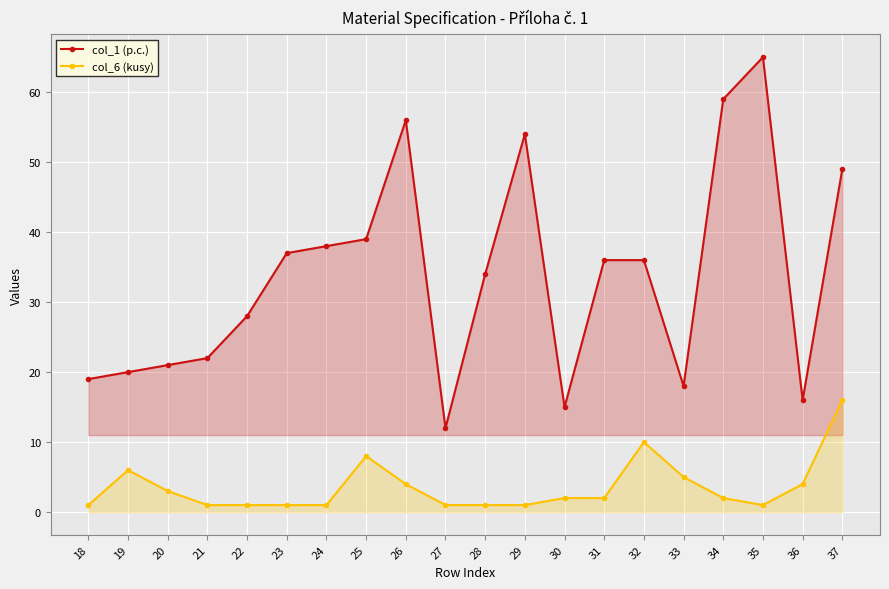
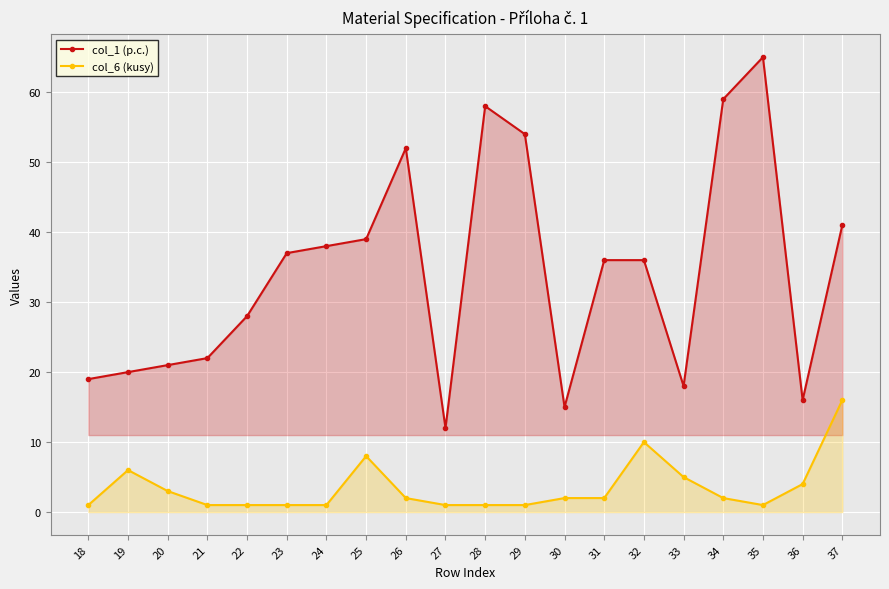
  {
    "col_1 (p.c.)": {
      "18": 19,
      "19": 20,
      "20": 21,
      "21": 22,
      "22": 28,
      "23": 37,
      "24": 38,
      "25": 39,
-     "26": 56,
+     "26": 52,
      "27": 12,
-     "28": 34,
+     "28": 58,
      "29": 54,
      "30": 15,
      "31": 36,
      "32": 36,
      "33": 18,
      "34": 59,
      "35": 65,
      "36": 16,
-     "37": 49
+     "37": 41
    },
    "col_6 (kusy)": {
      "18": 1,
      "19": 6,
      "20": 3,
      "21": 1,
      "22": 1,
      "23": 1,
      "24": 1,
      "25": 8,
-     "26": 4,
+     "26": 2,
      "27": 1,
      "28": 1,
      "29": 1,
      "30": 2,
      "31": 2,
      "32": 10,
      "33": 5,
      "34": 2,
      "35": 1,
      "36": 4,
      "37": 16
    }
  }
